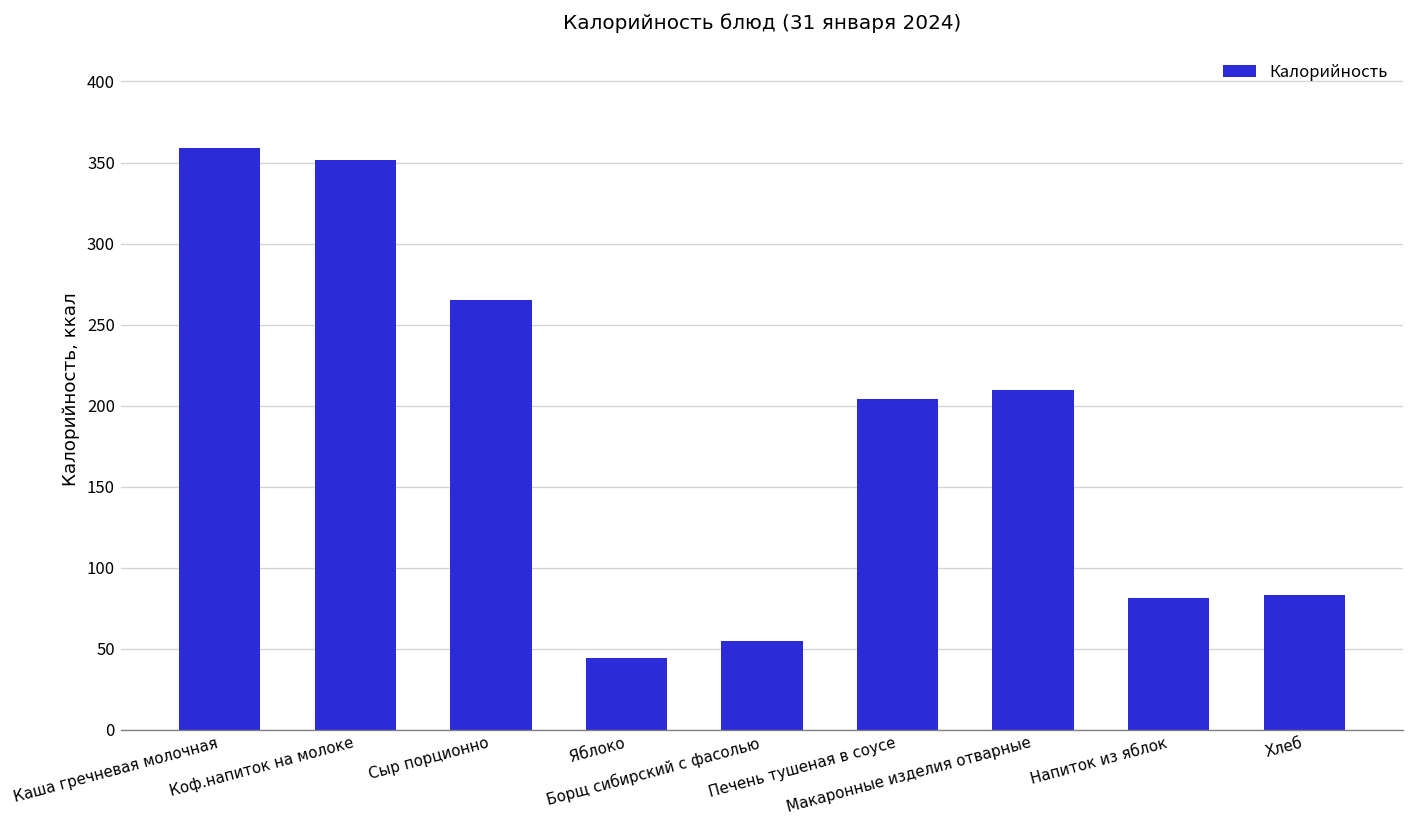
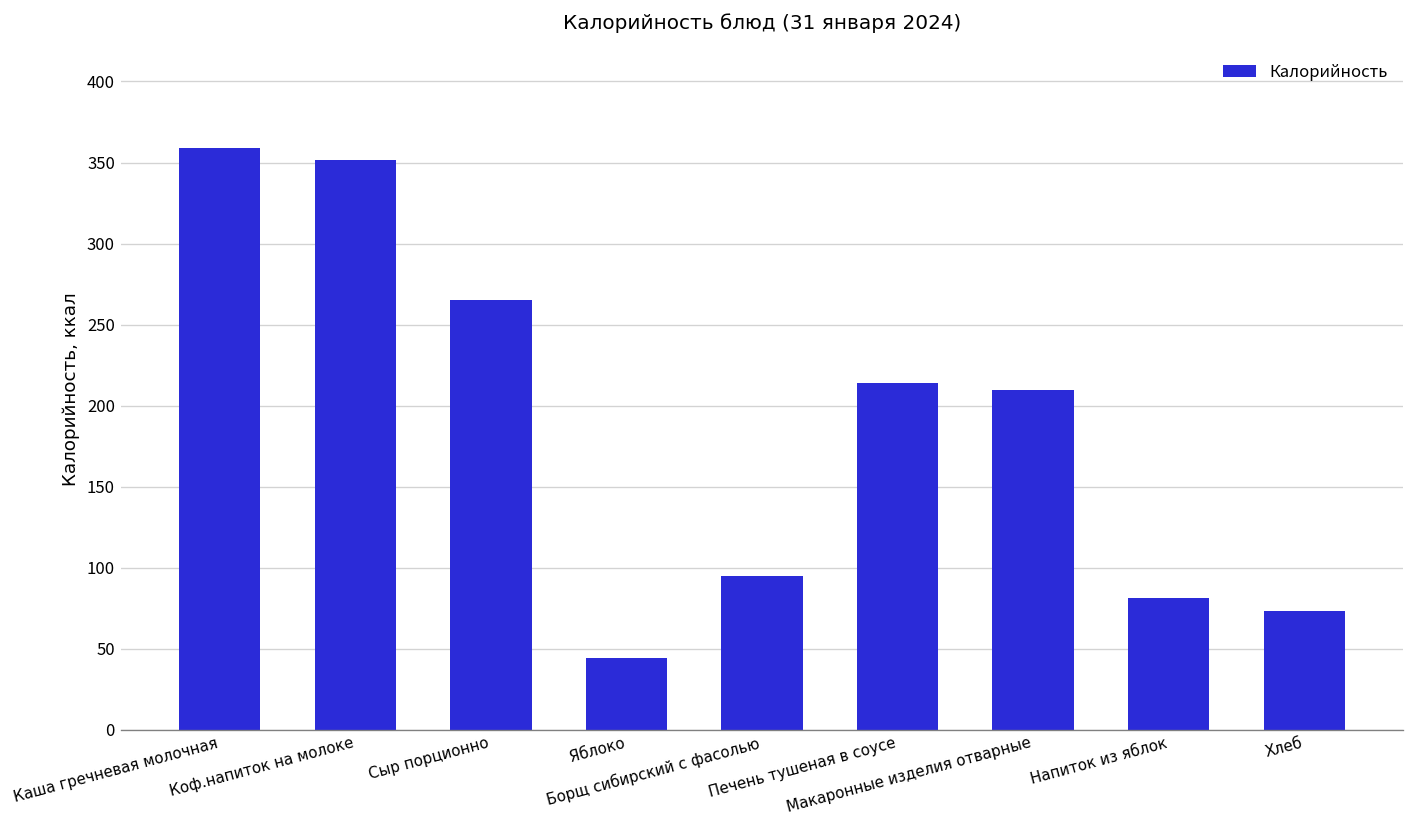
  {
    "Каша гречневая молочная": 359,
    "Коф.напиток на молоке": 352,
    "Сыр порционно": 265,
    "Яблоко": 44,
-   "Борщ сибирский с фасолью": 55,
-   "Печень тушеная в соусе": 204,
+   "Борщ сибирский с фасолью": 95,
+   "Печень тушеная в соусе": 214,
    "Макаронные изделия отварные": 209,
    "Напиток из яблок": 81,
-   "Хлеб": 83
+   "Хлеб": 73
  }
